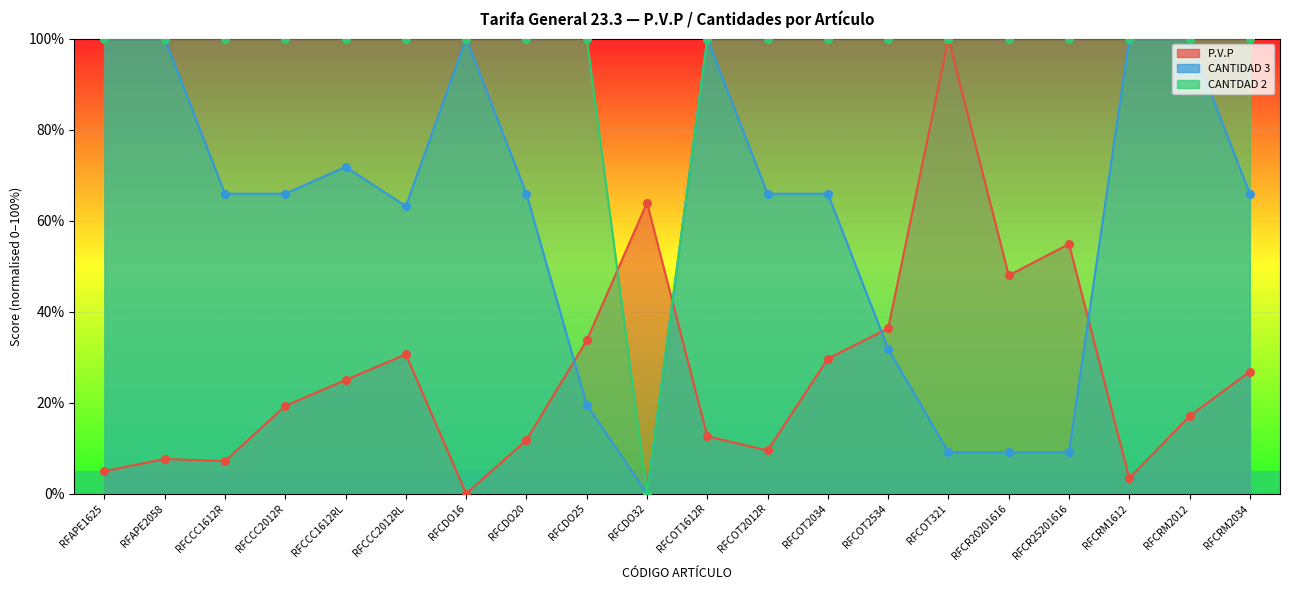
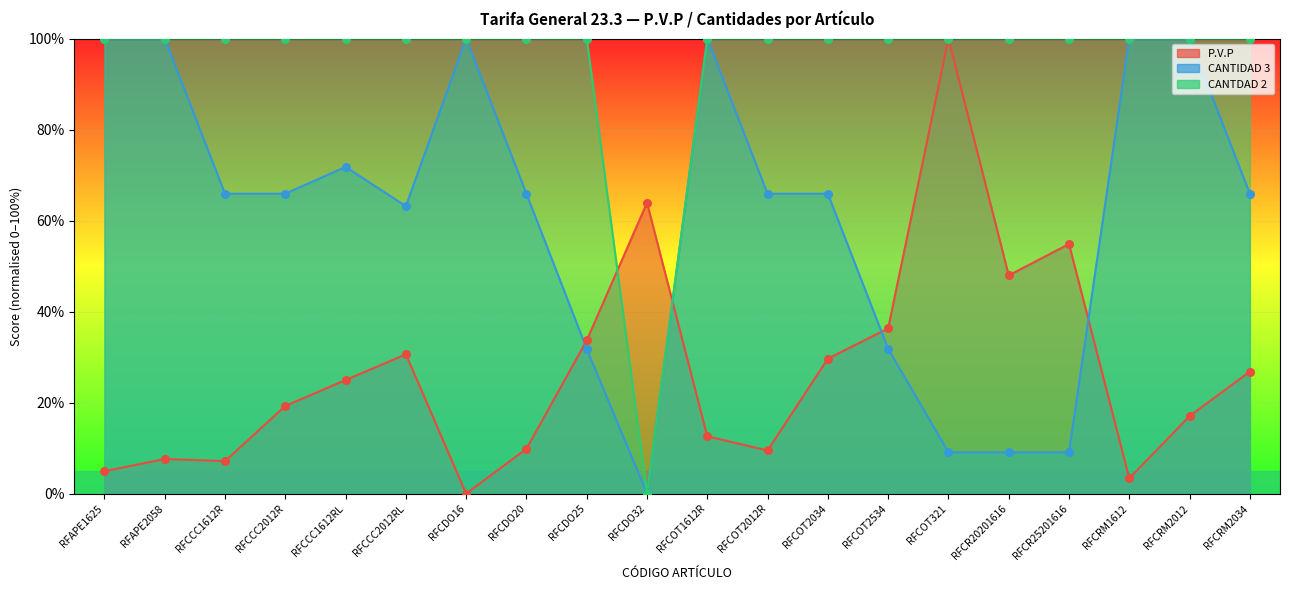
  {
    "P.V.P": {
      "RFAPE2058": "8%",
      "RFCCC1612R": "7%",
      "RFCCC2012R": "19%",
      "RFCCC1612RL": "25%",
      "RFCCC2012RL": "31%",
-     "RFCDO20": "12%",
+     "RFCDO20": "10%",
      "RFCDO25": "34%",
      "RFCDO32": "64%",
      "RFCOT1612R": "13%",
      "RFCOT2012R": "9%",
      "RFCOT2034": "30%",
      "RFCOT2534": "36%",
      "RFCR20201616": "48%",
      "RFCR25201616": "55%",
      "RFCRM2012": "17%",
      "RFCRM2034": "27%"
    },
    "CANTIDAD 3": {
      "RFCCC1612R": "66%",
      "RFCCC2012R": "66%",
      "RFCCC1612RL": "72%",
      "RFCCC2012RL": "63%",
      "RFCDO20": "66%",
-     "RFCDO25": "20%",
+     "RFCDO25": "32%",
      "RFCOT2012R": "66%",
      "RFCOT2034": "66%",
      "RFCOT2534": "32%",
      "RFCOT321": "9%",
      "RFCR20201616": "9%",
      "RFCR25201616": "9%",
      "RFCRM2034": "66%"
    },
    "CANTDAD 2": {
      "RFCCC1612R": "100%",
      "RFCCC2012R": "100%",
      "RFCCC1612RL": "100%",
      "RFCCC2012RL": "100%",
      "RFCDO20": "100%",
      "RFCDO25": "100%",
      "RFCOT2012R": "100%",
      "RFCOT2034": "100%",
      "RFCOT2534": "100%",
      "RFCR20201616": "100%",
      "RFCR25201616": "100%",
      "RFCRM2034": "100%"
    }
  }
